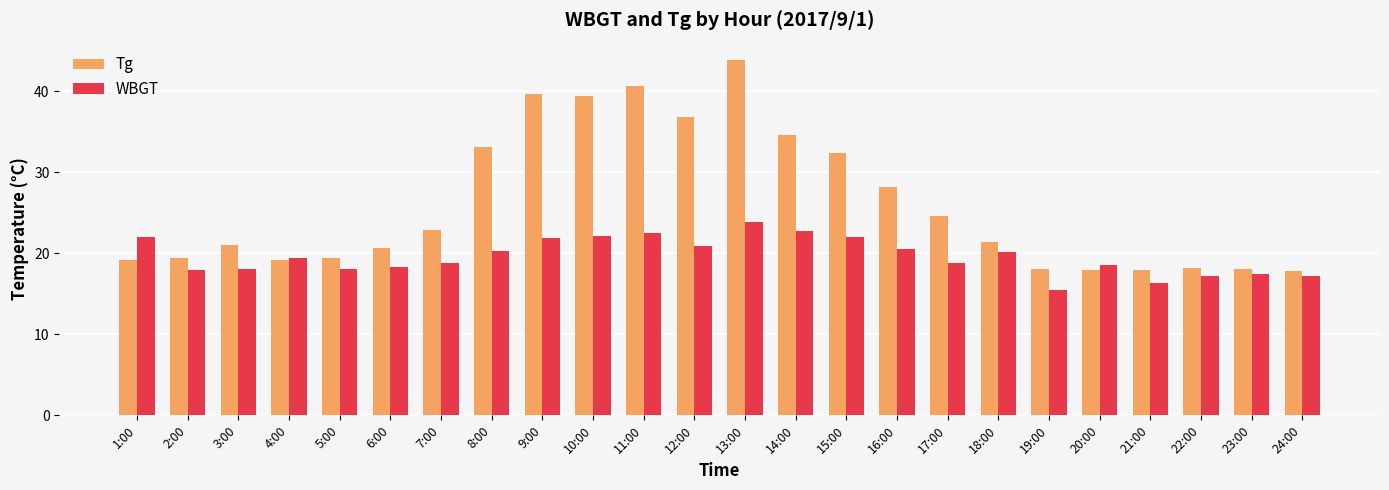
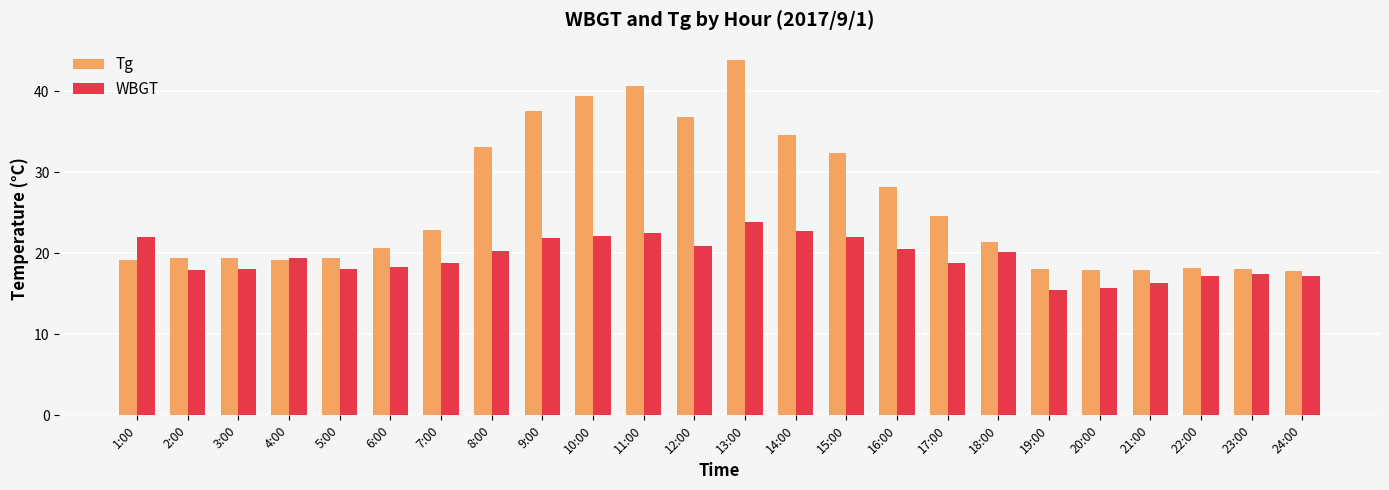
  {
    "Tg": {
      "1:00": 19,
      "2:00": 19,
-     "3:00": 21,
+     "3:00": 19,
      "4:00": 19,
      "5:00": 19,
      "6:00": 21,
      "7:00": 23,
      "8:00": 33,
-     "9:00": 40,
+     "9:00": 38,
      "10:00": 39,
      "11:00": 41,
      "12:00": 37,
      "13:00": 44,
      "14:00": 35,
      "15:00": 32,
      "16:00": 28,
      "17:00": 25,
      "18:00": 21,
      "19:00": 18,
      "20:00": 18,
      "21:00": 18,
      "22:00": 18,
      "23:00": 18,
      "24:00": 18
    },
    "WBGT": {
      "1:00": 22,
      "2:00": 18,
      "3:00": 18,
      "4:00": 19,
      "5:00": 18,
      "6:00": 18,
      "7:00": 19,
      "8:00": 20,
      "9:00": 22,
      "10:00": 22,
      "11:00": 23,
      "12:00": 21,
      "13:00": 24,
      "14:00": 23,
      "15:00": 22,
      "16:00": 21,
      "17:00": 19,
      "18:00": 20,
      "19:00": 16,
-     "20:00": 19,
+     "20:00": 16,
      "21:00": 16,
      "22:00": 17,
      "23:00": 17,
      "24:00": 17
    }
  }
